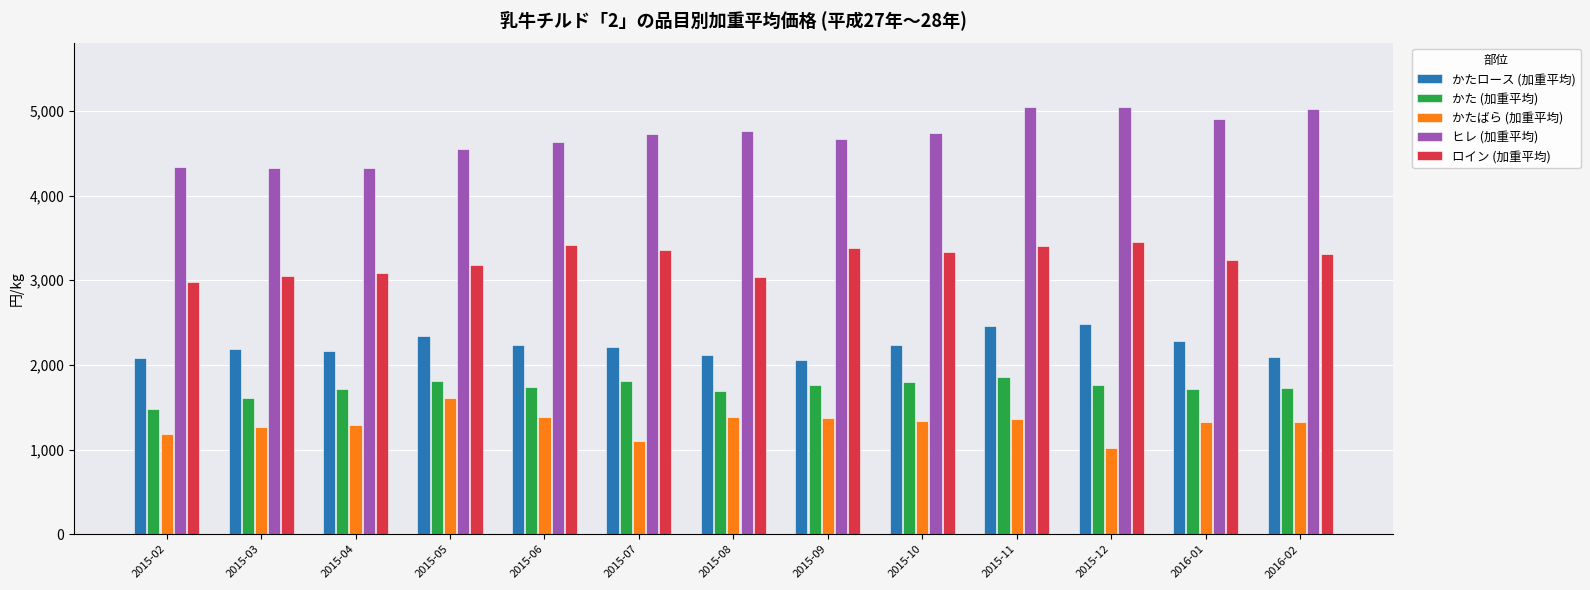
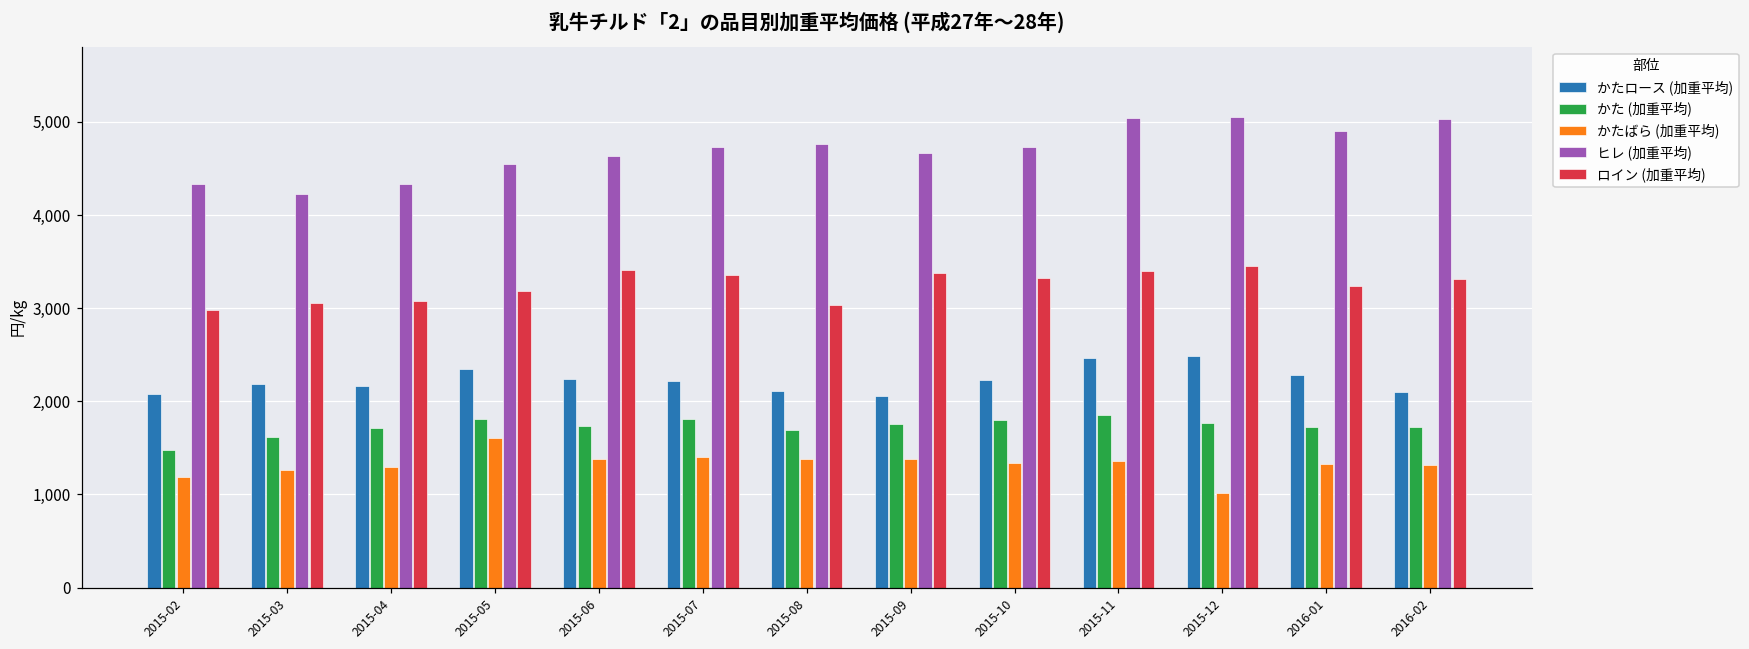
  {
    "かたロース (加重平均)": {
      "2015-02": "2,100",
      "2015-03": "2,200",
      "2015-04": "2,200",
      "2015-05": "2,300",
      "2015-06": "2,200",
      "2015-07": "2,200",
      "2015-08": "2,100",
      "2015-09": "2,100",
      "2015-10": "2,200",
      "2015-11": "2,500",
      "2015-12": "2,500",
      "2016-01": "2,300",
      "2016-02": "2,100"
    },
    "かた (加重平均)": {
      "2015-02": "1,500",
      "2015-03": "1,600",
      "2015-04": "1,700",
      "2015-05": "1,800",
      "2015-06": "1,700",
      "2015-07": "1,800",
      "2015-08": "1,700",
      "2015-09": "1,800",
      "2015-10": "1,800",
      "2015-11": "1,900",
      "2015-12": "1,800",
      "2016-01": "1,700",
      "2016-02": "1,700"
    },
    "かたばら (加重平均)": {
      "2015-02": "1,200",
      "2015-03": "1,300",
      "2015-04": "1,300",
      "2015-05": "1,600",
      "2015-06": "1,400",
-     "2015-07": "1,100",
+     "2015-07": "1,400",
      "2015-08": "1,400",
      "2015-09": "1,400",
      "2015-10": "1,300",
      "2015-11": "1,400",
      "2015-12": "1,000",
      "2016-01": "1,300",
      "2016-02": "1,300"
    },
    "ヒレ (加重平均)": {
      "2015-02": "4,300",
-     "2015-03": "4,300",
+     "2015-03": "4,200",
      "2015-04": "4,300",
      "2015-05": "4,500",
      "2015-06": "4,600",
      "2015-07": "4,700",
      "2015-08": "4,800",
      "2015-09": "4,700",
      "2015-10": "4,700",
      "2015-11": "5,000",
      "2015-12": "5,000",
      "2016-01": "4,900",
      "2016-02": "5,000"
    },
    "ロイン (加重平均)": {
      "2015-02": "3,000",
      "2015-03": "3,100",
      "2015-04": "3,100",
      "2015-05": "3,200",
      "2015-06": "3,400",
      "2015-07": "3,400",
      "2015-08": "3,000",
      "2015-09": "3,400",
      "2015-10": "3,300",
      "2015-11": "3,400",
      "2015-12": "3,500",
      "2016-01": "3,200",
      "2016-02": "3,300"
    }
  }
